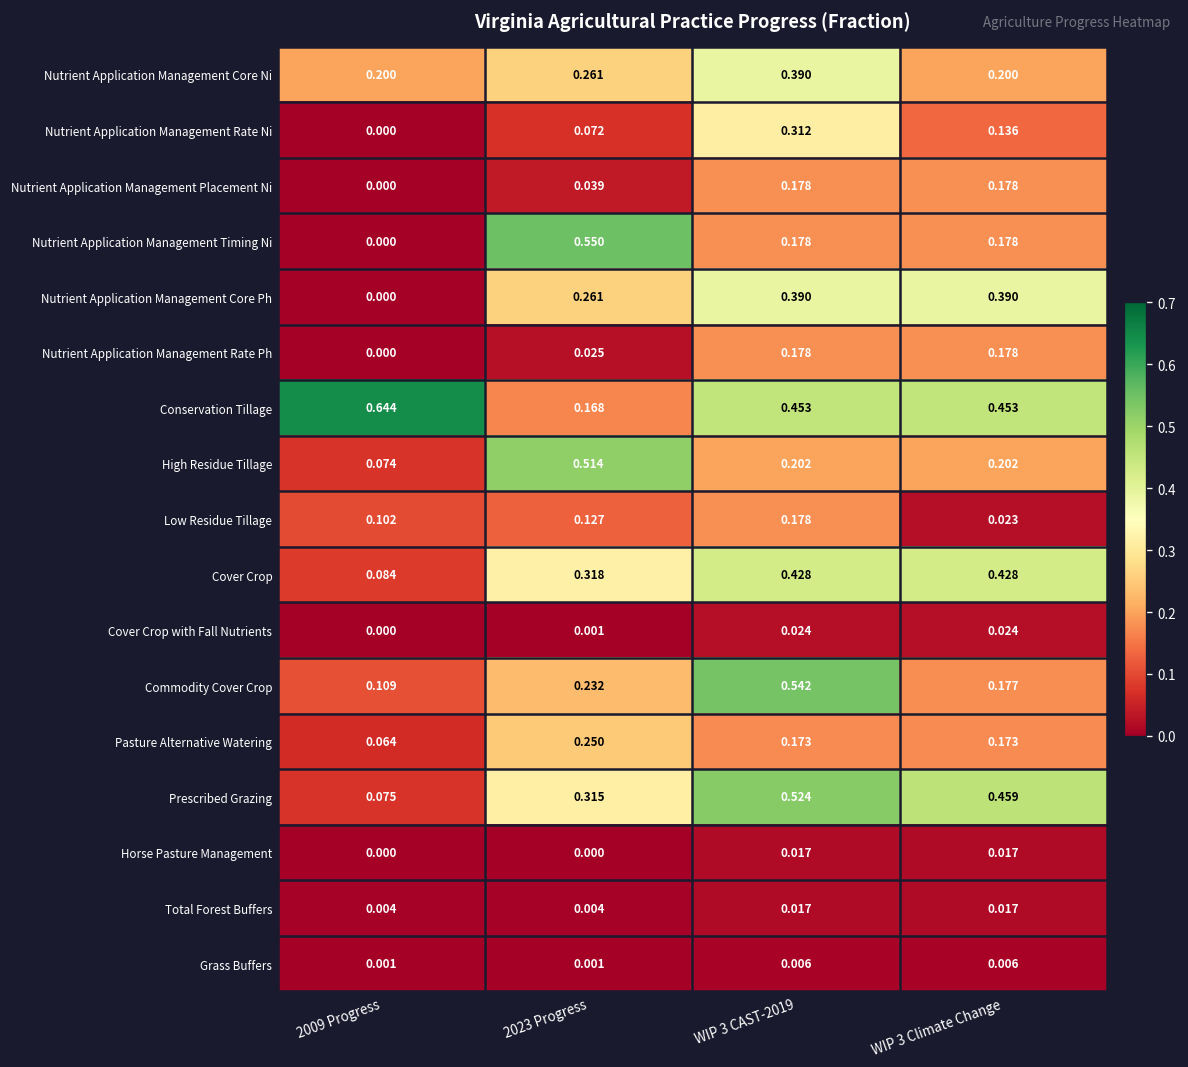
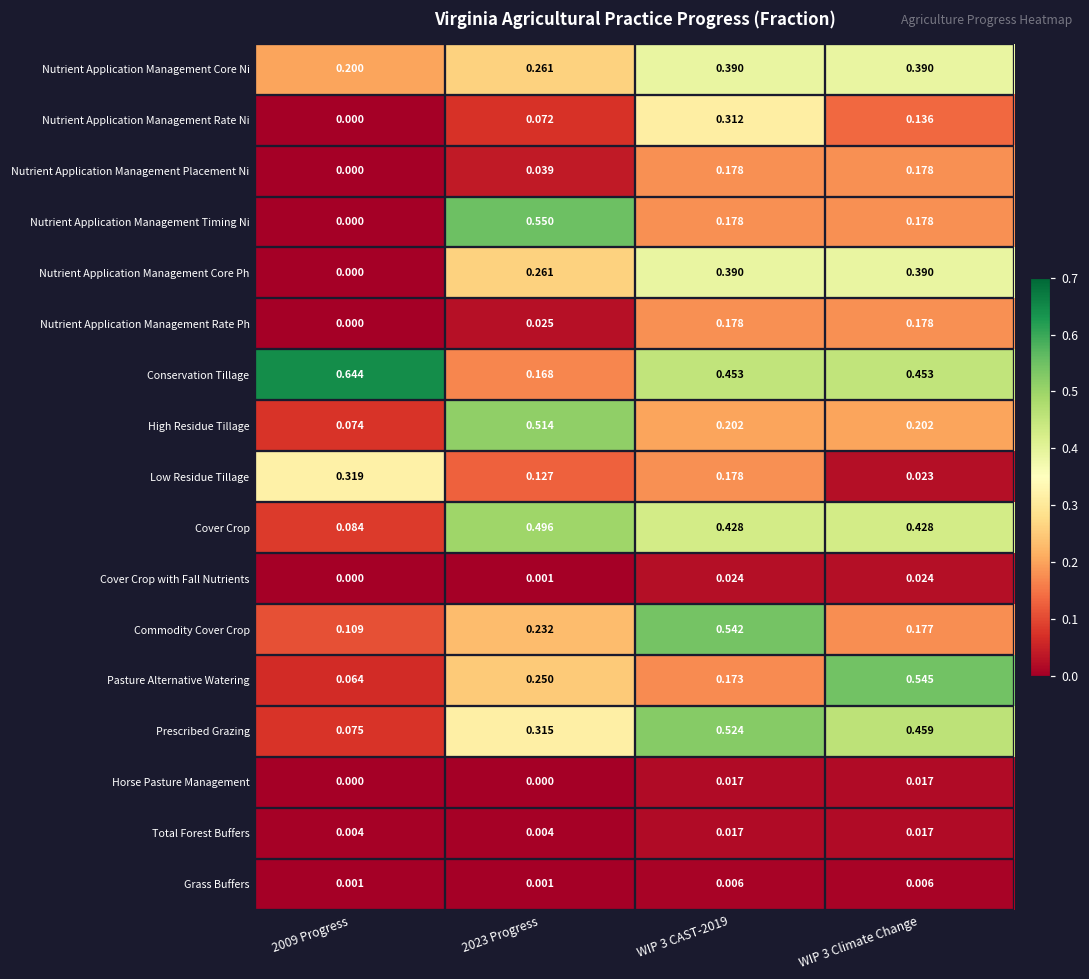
  {
    "Nutrient Application Management Core Ni": {
      "2009 Progress": 0.200,
      "2023 Progress": 0.261,
      "WIP 3 CAST-2019": 0.390,
-     "WIP 3 Climate Change": 0.200
+     "WIP 3 Climate Change": 0.390
    },
    "Nutrient Application Management Rate Ni": {
      "2009 Progress": 0.000,
      "2023 Progress": 0.072,
      "WIP 3 CAST-2019": 0.312,
      "WIP 3 Climate Change": 0.136
    },
    "Nutrient Application Management Placement Ni": {
      "2009 Progress": 0.000,
      "2023 Progress": 0.039,
      "WIP 3 CAST-2019": 0.178,
      "WIP 3 Climate Change": 0.178
    },
    "Nutrient Application Management Timing Ni": {
      "2009 Progress": 0.000,
      "2023 Progress": 0.550,
      "WIP 3 CAST-2019": 0.178,
      "WIP 3 Climate Change": 0.178
    },
    "Nutrient Application Management Core Ph": {
      "2009 Progress": 0.000,
      "2023 Progress": 0.261,
      "WIP 3 CAST-2019": 0.390,
      "WIP 3 Climate Change": 0.390
    },
    "Nutrient Application Management Rate Ph": {
      "2009 Progress": 0.000,
      "2023 Progress": 0.025,
      "WIP 3 CAST-2019": 0.178,
      "WIP 3 Climate Change": 0.178
    },
    "Conservation Tillage": {
      "2009 Progress": 0.644,
      "2023 Progress": 0.168,
      "WIP 3 CAST-2019": 0.453,
      "WIP 3 Climate Change": 0.453
    },
    "High Residue Tillage": {
      "2009 Progress": 0.074,
      "2023 Progress": 0.514,
      "WIP 3 CAST-2019": 0.202,
      "WIP 3 Climate Change": 0.202
    },
    "Low Residue Tillage": {
-     "2009 Progress": 0.102,
+     "2009 Progress": 0.319,
      "2023 Progress": 0.127,
      "WIP 3 CAST-2019": 0.178,
      "WIP 3 Climate Change": 0.023
    },
    "Cover Crop": {
      "2009 Progress": 0.084,
-     "2023 Progress": 0.318,
+     "2023 Progress": 0.496,
      "WIP 3 CAST-2019": 0.428,
      "WIP 3 Climate Change": 0.428
    },
    "Cover Crop with Fall Nutrients": {
      "2009 Progress": 0.000,
      "2023 Progress": 0.001,
      "WIP 3 CAST-2019": 0.024,
      "WIP 3 Climate Change": 0.024
    },
    "Commodity Cover Crop": {
      "2009 Progress": 0.109,
      "2023 Progress": 0.232,
      "WIP 3 CAST-2019": 0.542,
      "WIP 3 Climate Change": 0.177
    },
    "Pasture Alternative Watering": {
      "2009 Progress": 0.064,
      "2023 Progress": 0.250,
      "WIP 3 CAST-2019": 0.173,
-     "WIP 3 Climate Change": 0.173
+     "WIP 3 Climate Change": 0.545
    },
    "Prescribed Grazing": {
      "2009 Progress": 0.075,
      "2023 Progress": 0.315,
      "WIP 3 CAST-2019": 0.524,
      "WIP 3 Climate Change": 0.459
    },
    "Horse Pasture Management": {
      "2009 Progress": 0.000,
      "2023 Progress": 0.000,
      "WIP 3 CAST-2019": 0.017,
      "WIP 3 Climate Change": 0.017
    },
    "Total Forest Buffers": {
      "2009 Progress": 0.004,
      "2023 Progress": 0.004,
      "WIP 3 CAST-2019": 0.017,
      "WIP 3 Climate Change": 0.017
    },
    "Grass Buffers": {
      "2009 Progress": 0.001,
      "2023 Progress": 0.001,
      "WIP 3 CAST-2019": 0.006,
      "WIP 3 Climate Change": 0.006
    }
  }
